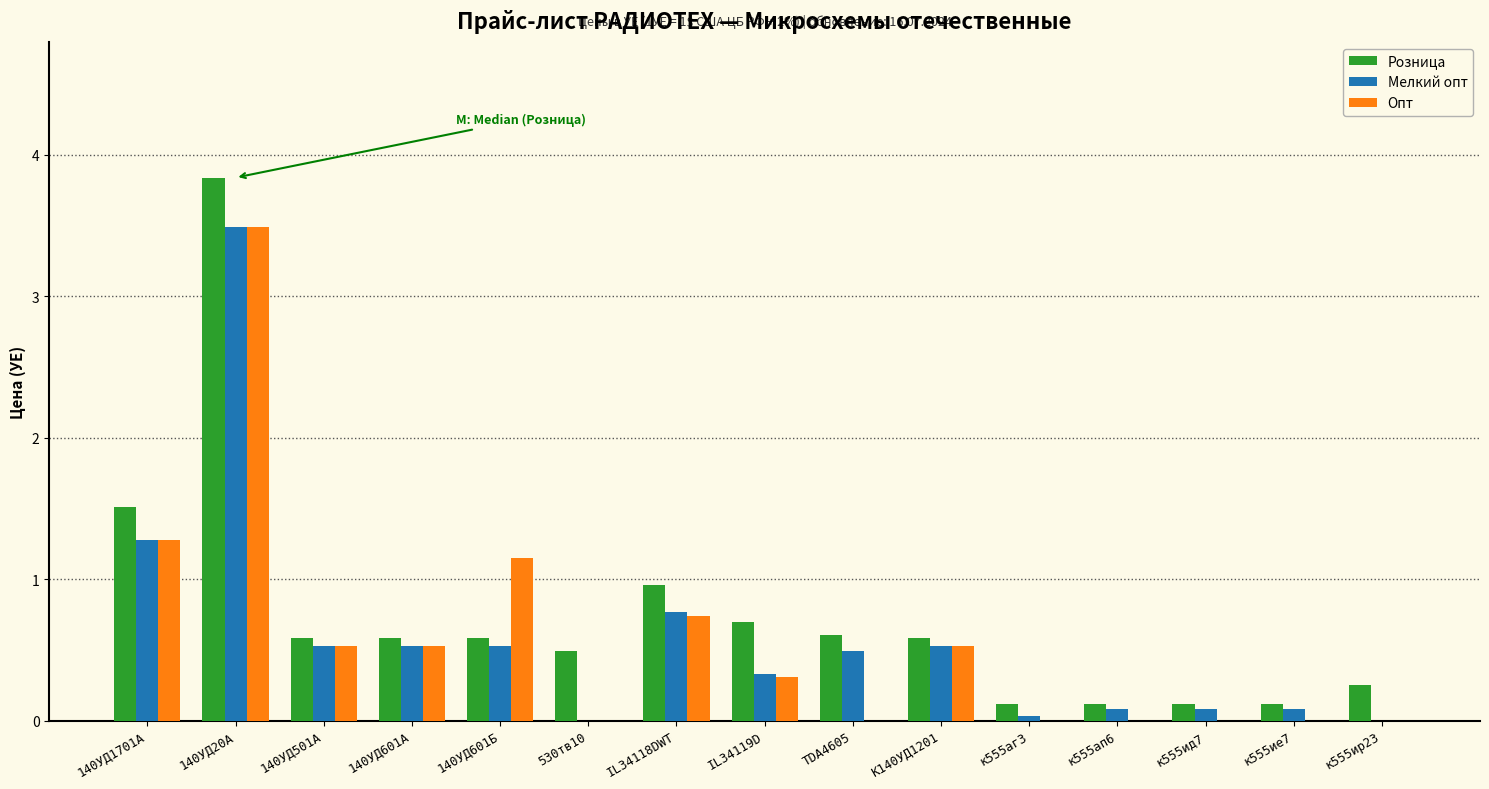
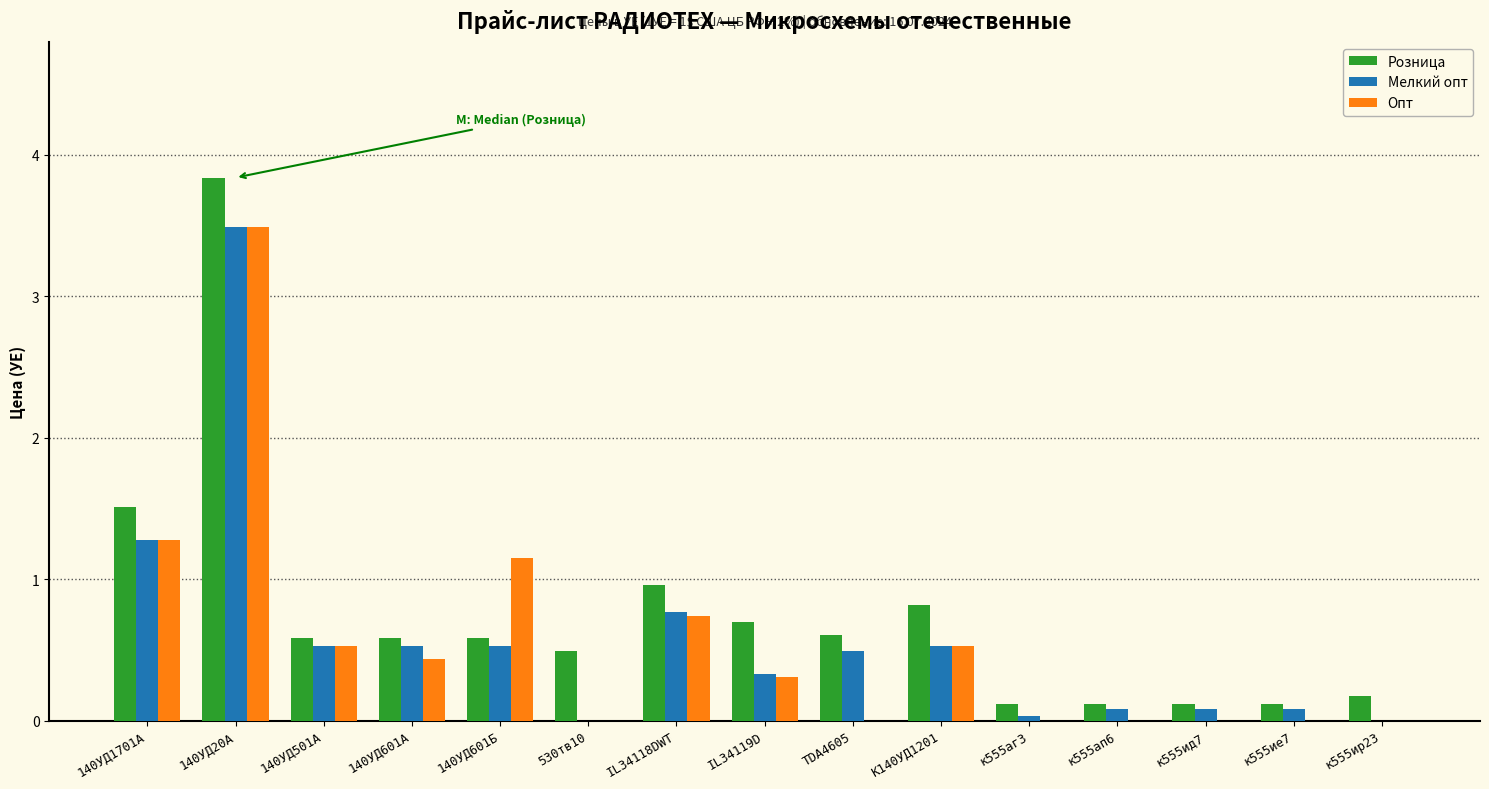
  {
    "Розница": {
      "140УД1701А": 1.51,
      "140УД20А": 3.84,
      "140УД501А": 0.58,
      "140УД601А": 0.58,
      "140УД601Б": 0.58,
      "530тв10": 0.49,
      "IL34118DWT": 0.96,
      "IL34119D": 0.70,
      "TDA4605": 0.61,
-     "К140УД1201": 0.58,
+     "К140УД1201": 0.82,
      "к555аг3": 0.12,
      "к555ап6": 0.12,
      "к555ид7": 0.12,
      "к555ие7": 0.12,
-     "к555ир23": 0.25
+     "к555ир23": 0.17
    },
    "Мелкий опт": {
      "140УД1701А": 1.28,
      "140УД20А": 3.49,
      "140УД501А": 0.52,
      "140УД601А": 0.52,
      "140УД601Б": 0.52,
      "530тв10": 0.00,
      "IL34118DWT": 0.77,
      "IL34119D": 0.33,
      "TDA4605": 0.49,
      "К140УД1201": 0.52,
      "к555аг3": 0.03,
      "к555ап6": 0.08,
      "к555ид7": 0.08,
      "к555ие7": 0.08,
      "к555ир23": 0.00
    },
    "Опт": {
      "140УД1701А": 1.28,
      "140УД20А": 3.49,
      "140УД501А": 0.52,
-     "140УД601А": 0.52,
+     "140УД601А": 0.43,
      "140УД601Б": 1.15,
      "530тв10": 0.00,
      "IL34118DWT": 0.74,
      "IL34119D": 0.30,
      "TDA4605": 0.00,
      "К140УД1201": 0.52,
      "к555аг3": 0.00,
      "к555ап6": 0.00,
      "к555ид7": 0.00,
      "к555ие7": 0.00,
      "к555ир23": 0.00
    }
  }
